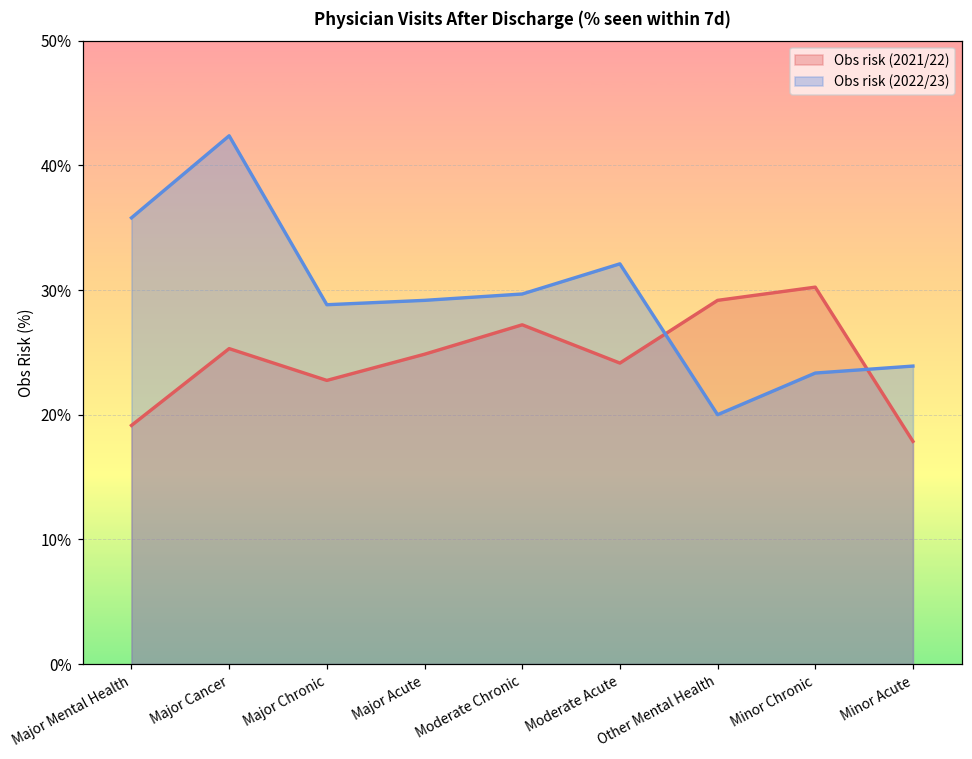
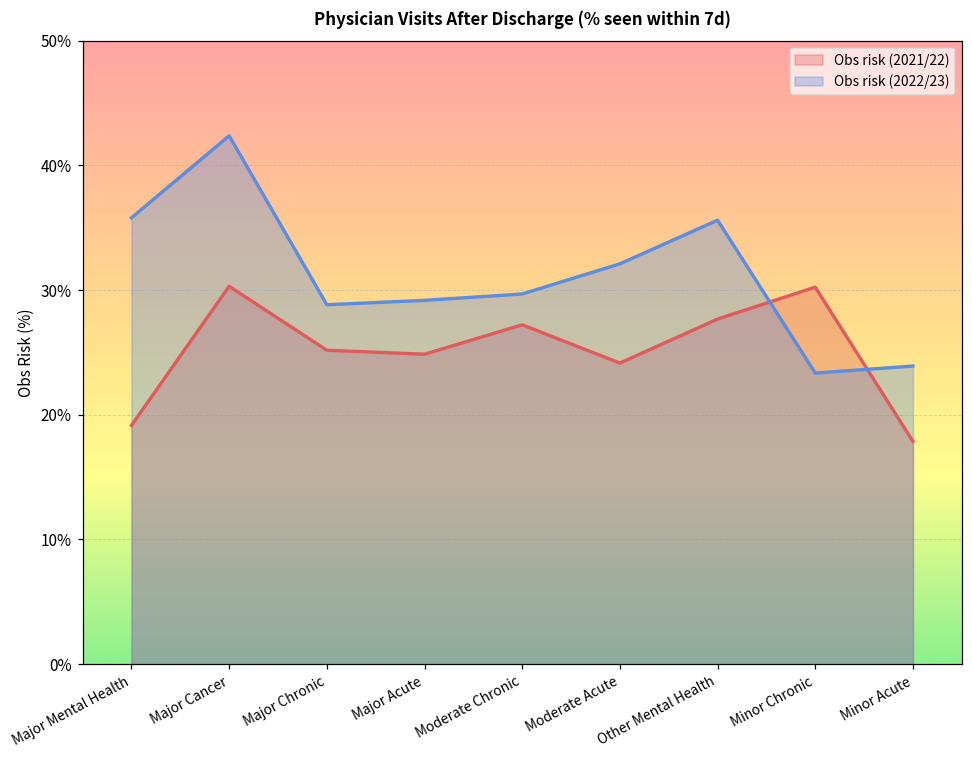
  {
    "Obs risk (2021/22)": {
      "Major Mental Health": "19.1%",
-     "Major Cancer": "25.3%",
-     "Major Chronic": "22.8%",
+     "Major Cancer": "30.3%",
+     "Major Chronic": "25.2%",
      "Major Acute": "24.9%",
      "Moderate Chronic": "27.2%",
      "Moderate Acute": "24.1%",
-     "Other Mental Health": "29.2%",
+     "Other Mental Health": "27.7%",
      "Minor Chronic": "30.2%",
      "Minor Acute": "17.9%"
    },
    "Obs risk (2022/23)": {
      "Major Mental Health": "35.8%",
      "Major Cancer": "42.4%",
      "Major Chronic": "28.8%",
      "Major Acute": "29.2%",
      "Moderate Chronic": "29.7%",
      "Moderate Acute": "32.1%",
-     "Other Mental Health": "20.0%",
+     "Other Mental Health": "35.6%",
      "Minor Chronic": "23.3%",
      "Minor Acute": "23.9%"
    }
  }
